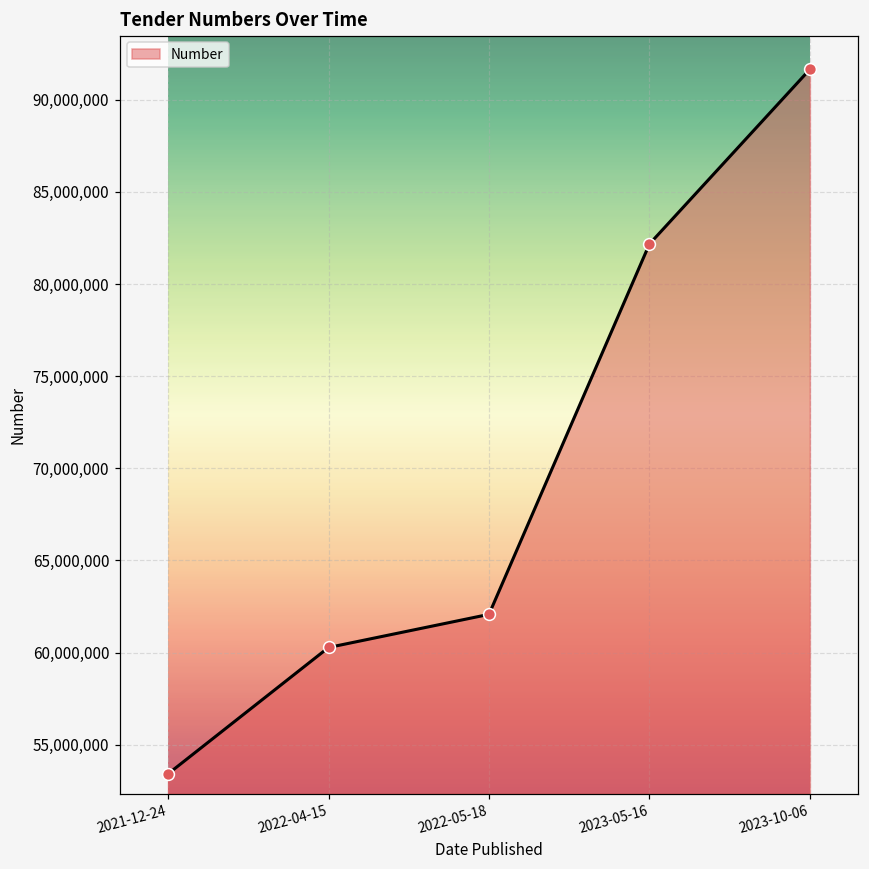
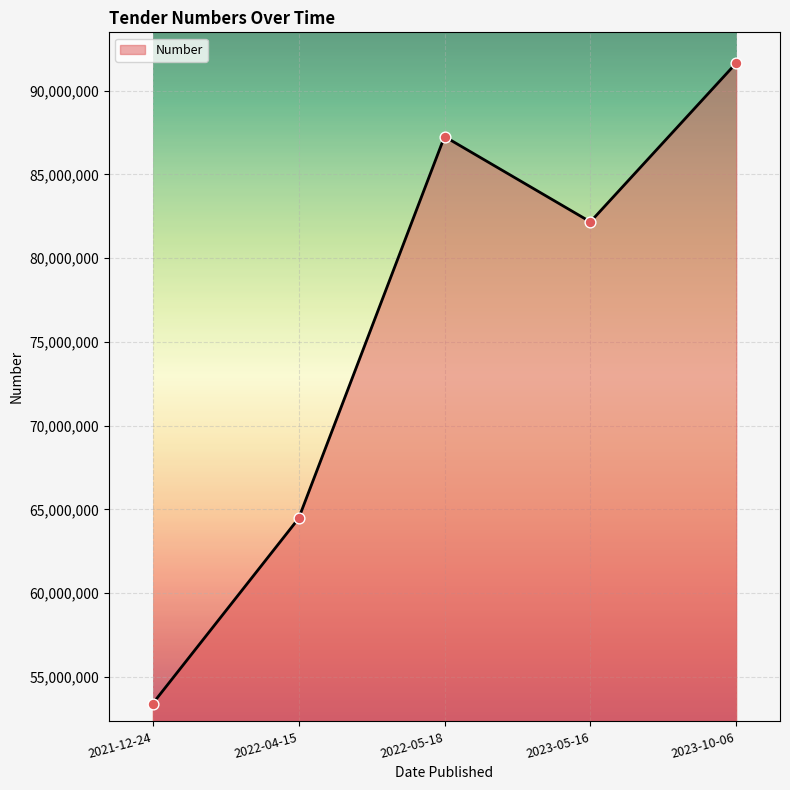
  {
    "2021-12-24": "53,400,000",
-   "2022-04-15": "60,300,000",
-   "2022-05-18": "62,100,000",
+   "2022-04-15": "64,500,000",
+   "2022-05-18": "87,300,000",
    "2023-05-16": "82,200,000",
    "2023-10-06": "91,600,000"
  }
